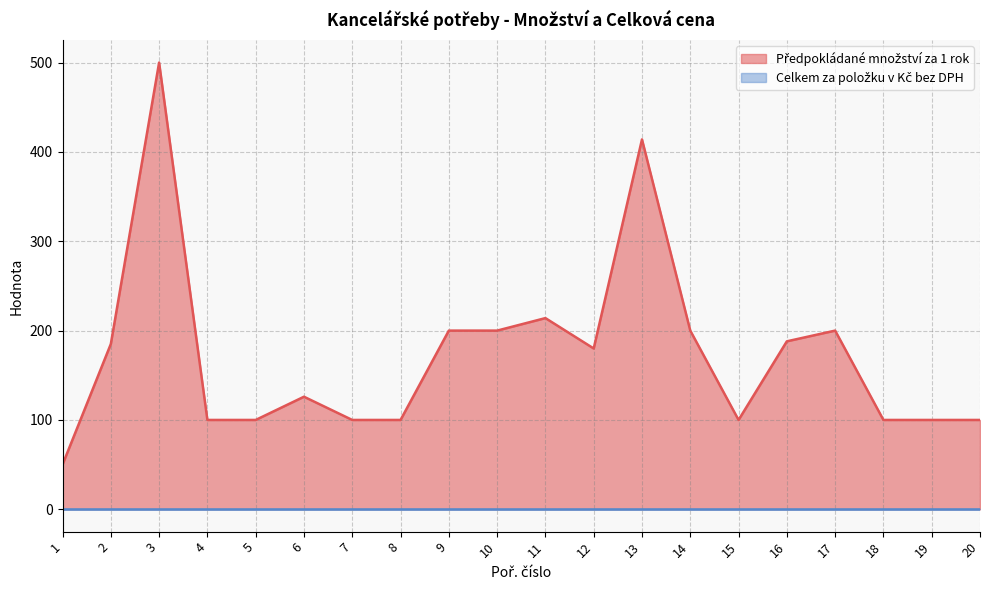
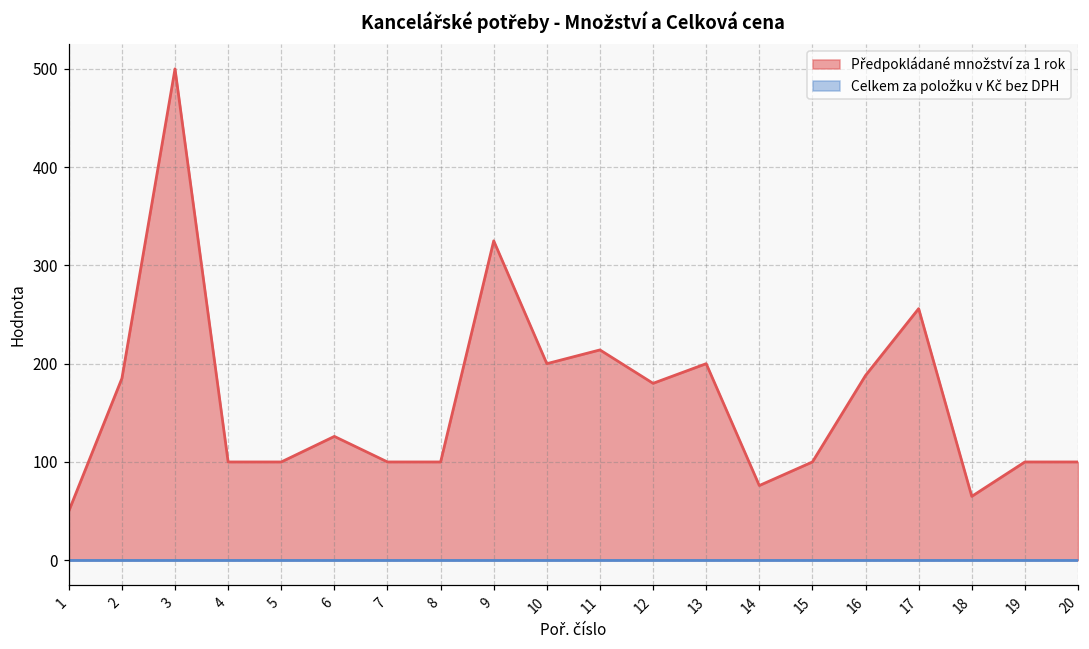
  {
    "Předpokládané množství za 1 rok": {
      "1": 50,
      "2": 190,
      "3": 500,
      "4": 100,
      "5": 100,
      "6": 130,
      "7": 100,
      "8": 100,
-     "9": 200,
+     "9": 330,
      "10": 200,
      "11": 210,
      "12": 180,
-     "13": 410,
-     "14": 200,
+     "13": 200,
+     "14": 80,
      "15": 100,
      "16": 190,
-     "17": 200,
-     "18": 100,
+     "17": 260,
+     "18": 70,
      "19": 100,
      "20": 100
    },
    "Celkem za položku v Kč bez DPH": {
      "1": 0,
      "2": 0,
      "3": 0,
      "4": 0,
      "5": 0,
      "6": 0,
      "7": 0,
      "8": 0,
      "9": 0,
      "10": 0,
      "11": 0,
      "12": 0,
      "13": 0,
      "14": 0,
      "15": 0,
      "16": 0,
      "17": 0,
      "18": 0,
      "19": 0,
      "20": 0
    }
  }
